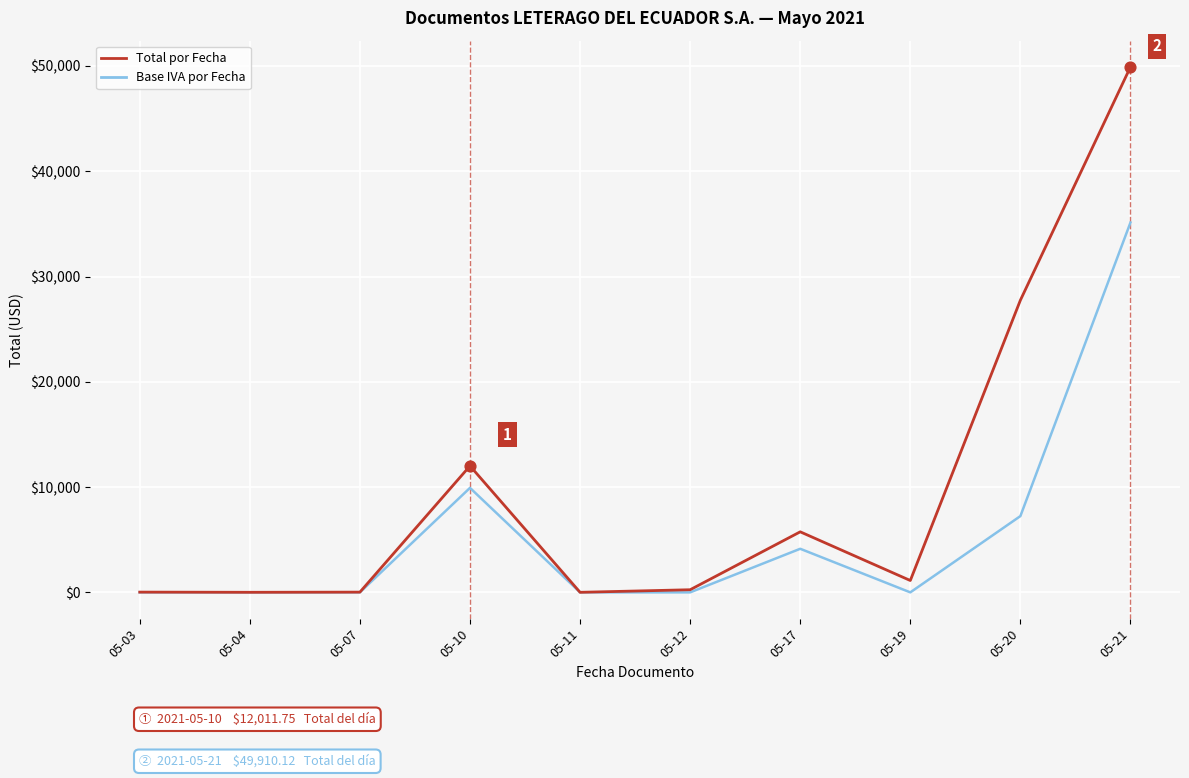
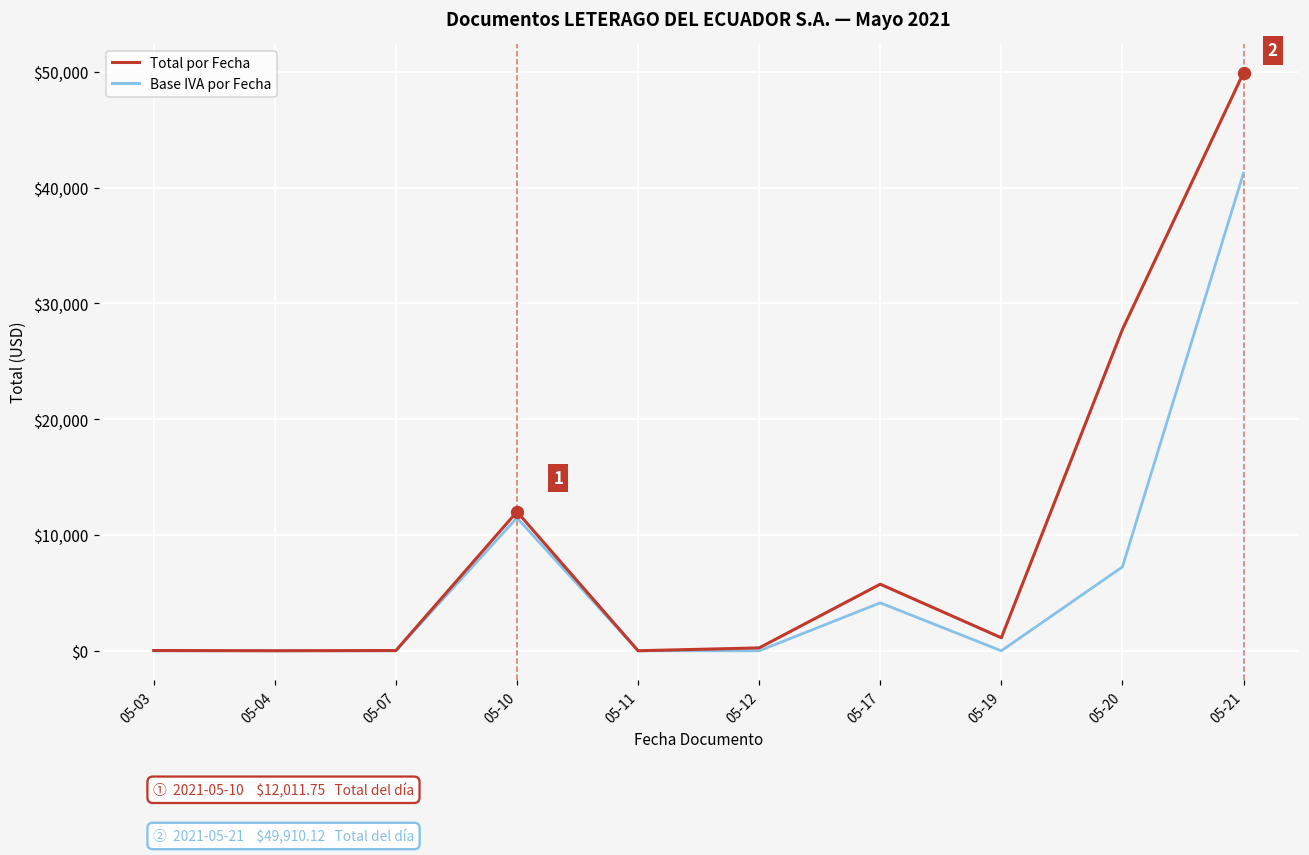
  {
    "Base IVA por Fecha": {
-     "05-10": "$9,900",
+     "05-10": "$11,500",
      "05-12": "$0",
      "05-17": "$4,100",
      "05-19": "$0",
      "05-20": "$7,200",
-     "05-21": "$35,100"
+     "05-21": "$41,300"
    }
  }
